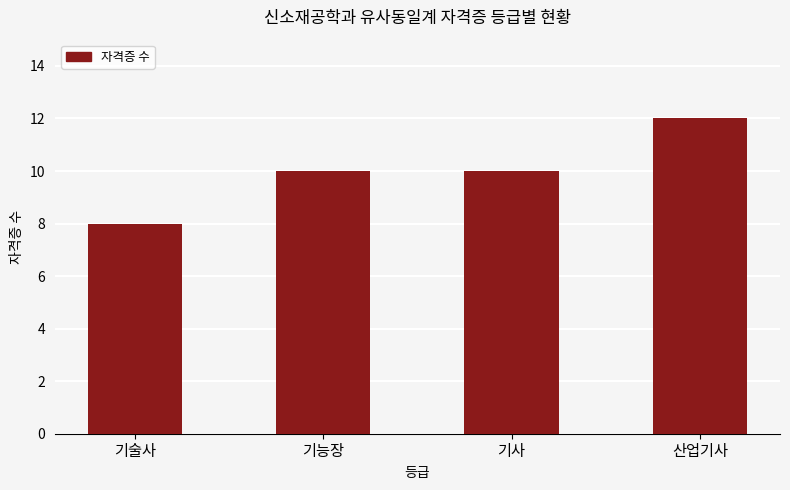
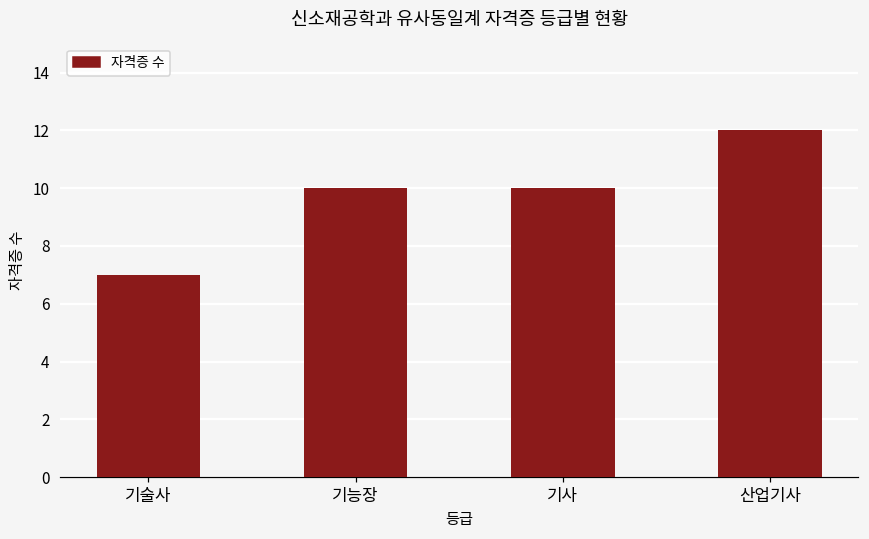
  {
-   "기술사": 8,
+   "기술사": 7,
    "기능장": 10,
    "기사": 10,
    "산업기사": 12
  }
